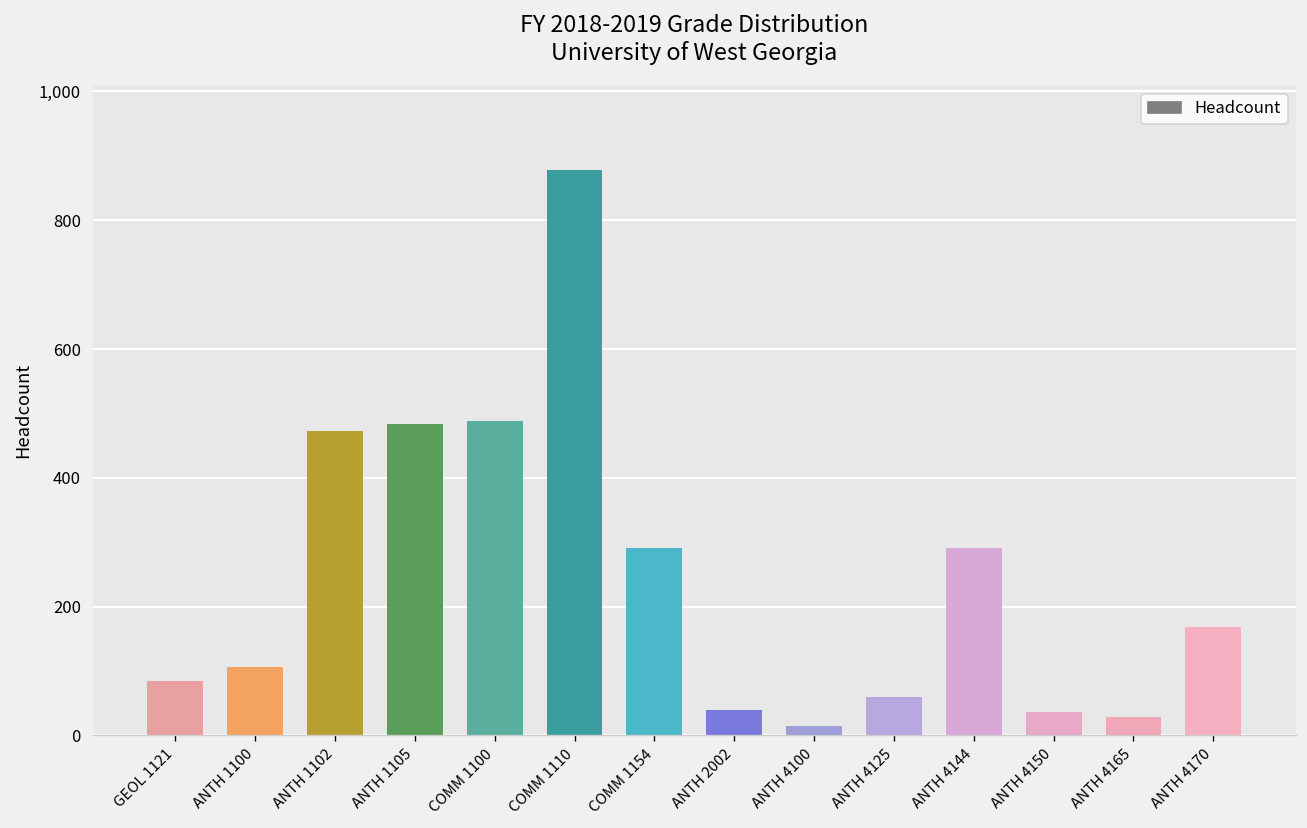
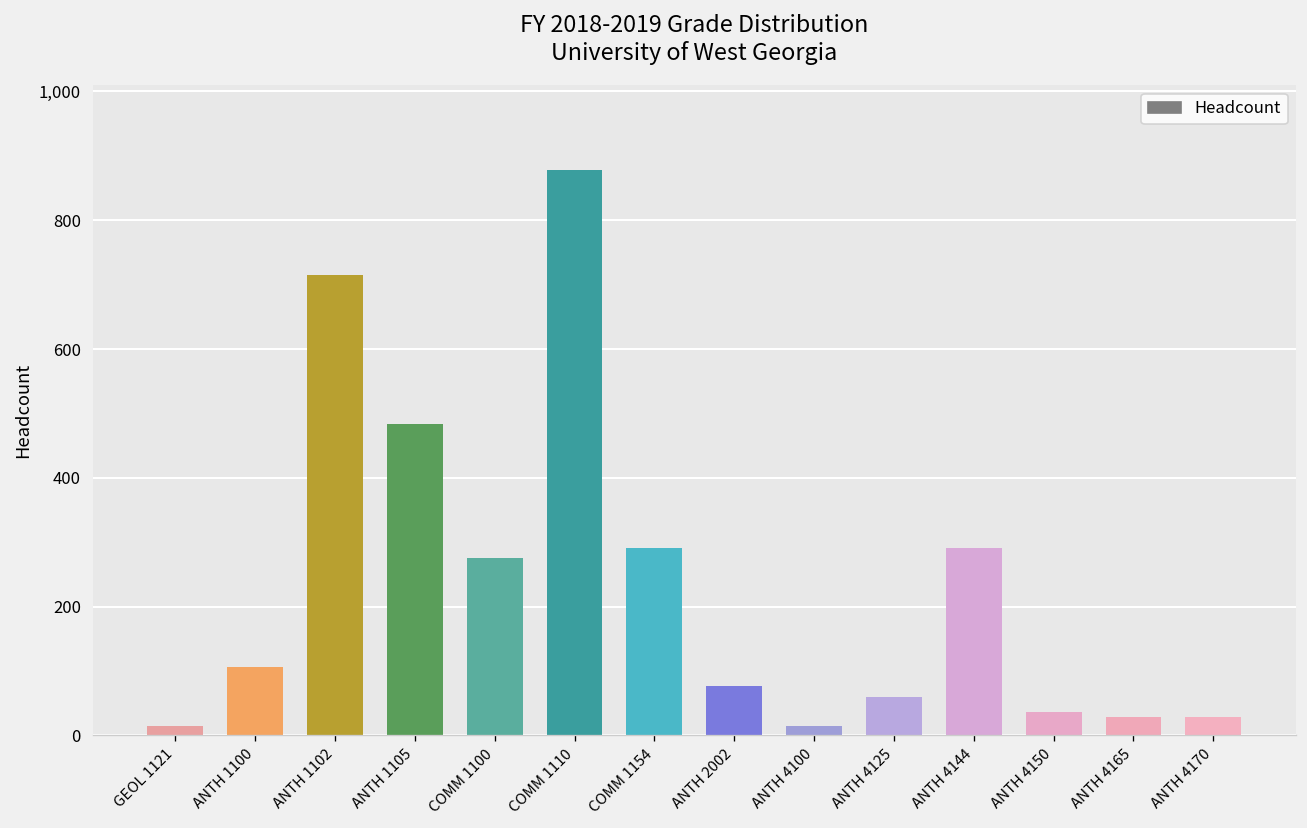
  {
-   "GEOL 1121": 80,
+   "GEOL 1121": 20,
    "ANTH 1100": 110,
-   "ANTH 1102": 470,
+   "ANTH 1102": 720,
    "ANTH 1105": 480,
-   "COMM 1100": 490,
+   "COMM 1100": 280,
    "COMM 1110": 880,
    "COMM 1154": 290,
-   "ANTH 2002": 40,
+   "ANTH 2002": 80,
    "ANTH 4100": 10,
    "ANTH 4125": 60,
    "ANTH 4144": 290,
    "ANTH 4150": 40,
    "ANTH 4165": 30,
-   "ANTH 4170": 170
+   "ANTH 4170": 30
  }
